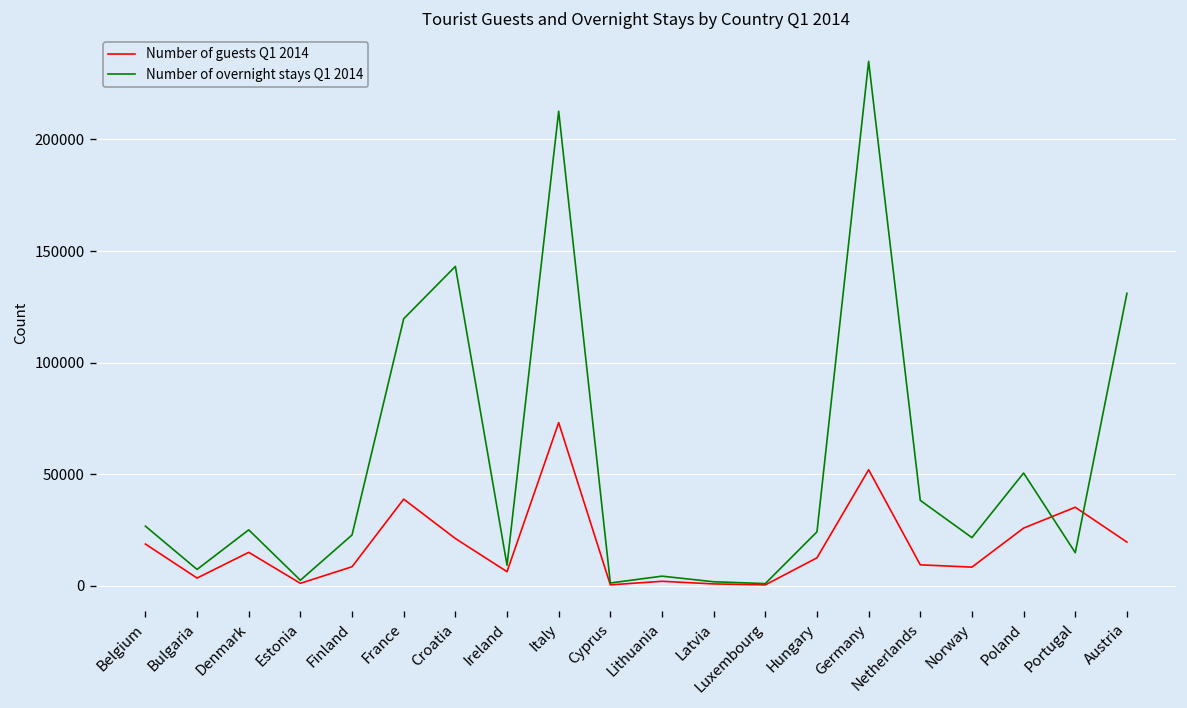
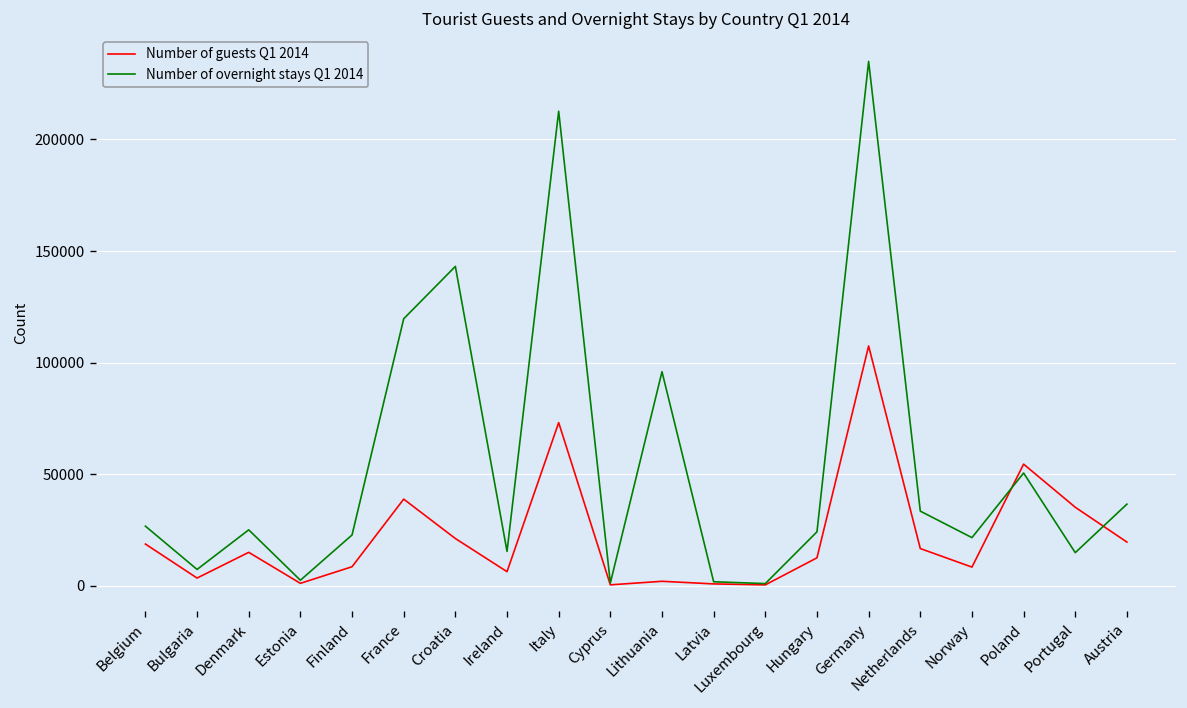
  {
    "Number of guests Q1 2014": {
      "Belgium": 19000,
      "Bulgaria": 4000,
      "Denmark": 15000,
      "Estonia": 1000,
      "Finland": 9000,
      "France": 39000,
      "Croatia": 21000,
      "Ireland": 6000,
      "Italy": 73000,
      "Lithuania": 2000,
      "Hungary": 13000,
-     "Germany": 52000,
-     "Netherlands": 9000,
+     "Germany": 107000,
+     "Netherlands": 17000,
      "Norway": 8000,
-     "Poland": 26000,
+     "Poland": 55000,
      "Portugal": 35000,
      "Austria": 20000
    },
    "Number of overnight stays Q1 2014": {
      "Belgium": 27000,
      "Bulgaria": 7000,
      "Denmark": 25000,
      "Estonia": 3000,
      "Finland": 23000,
      "France": 120000,
      "Croatia": 143000,
-     "Ireland": 9000,
+     "Ireland": 15000,
      "Italy": 213000,
-     "Lithuania": 4000,
+     "Lithuania": 96000,
      "Hungary": 24000,
      "Germany": 235000,
-     "Netherlands": 38000,
+     "Netherlands": 34000,
      "Norway": 22000,
      "Poland": 51000,
      "Portugal": 15000,
-     "Austria": 131000
+     "Austria": 37000
    }
  }
